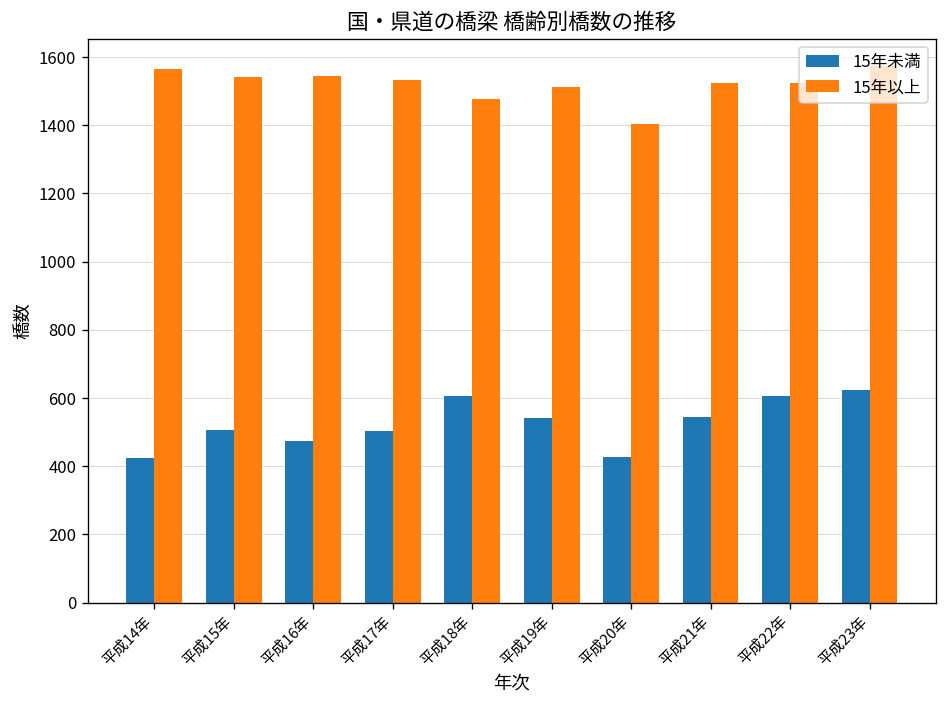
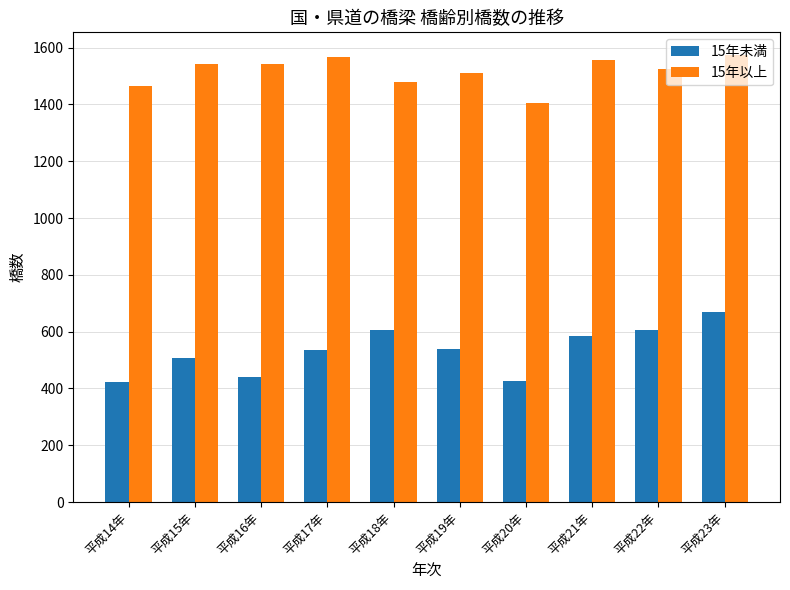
  {
    "15年未満": {
      "平成14年": 420,
      "平成15年": 510,
-     "平成16年": 470,
-     "平成17年": 500,
+     "平成16年": 440,
+     "平成17年": 540,
      "平成18年": 610,
      "平成19年": 540,
      "平成20年": 430,
-     "平成21年": 550,
+     "平成21年": 590,
      "平成22年": 610,
-     "平成23年": 620
+     "平成23年": 670
    },
    "15年以上": {
-     "平成14年": 1570,
+     "平成14年": 1460,
      "平成15年": 1540,
      "平成16年": 1540,
-     "平成17年": 1530,
+     "平成17年": 1570,
      "平成18年": 1480,
      "平成19年": 1510,
      "平成20年": 1410,
-     "平成21年": 1520
+     "平成21年": 1560
    }
  }
